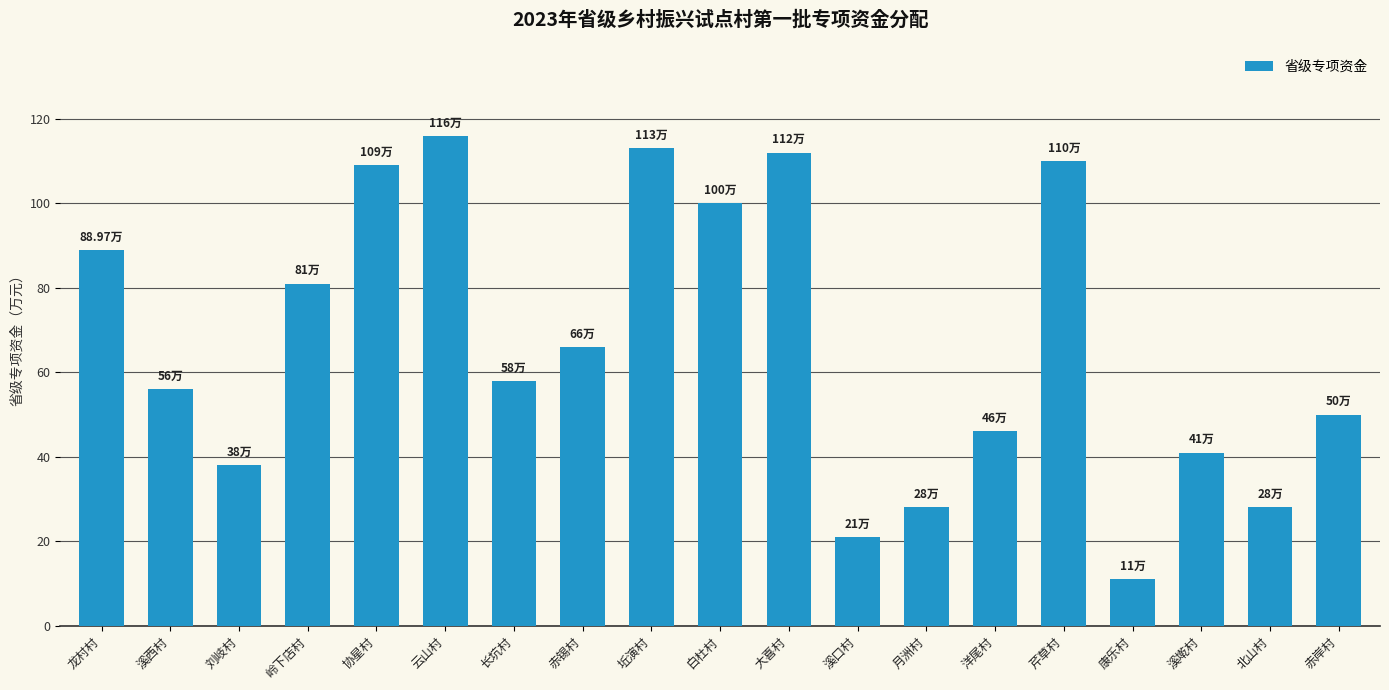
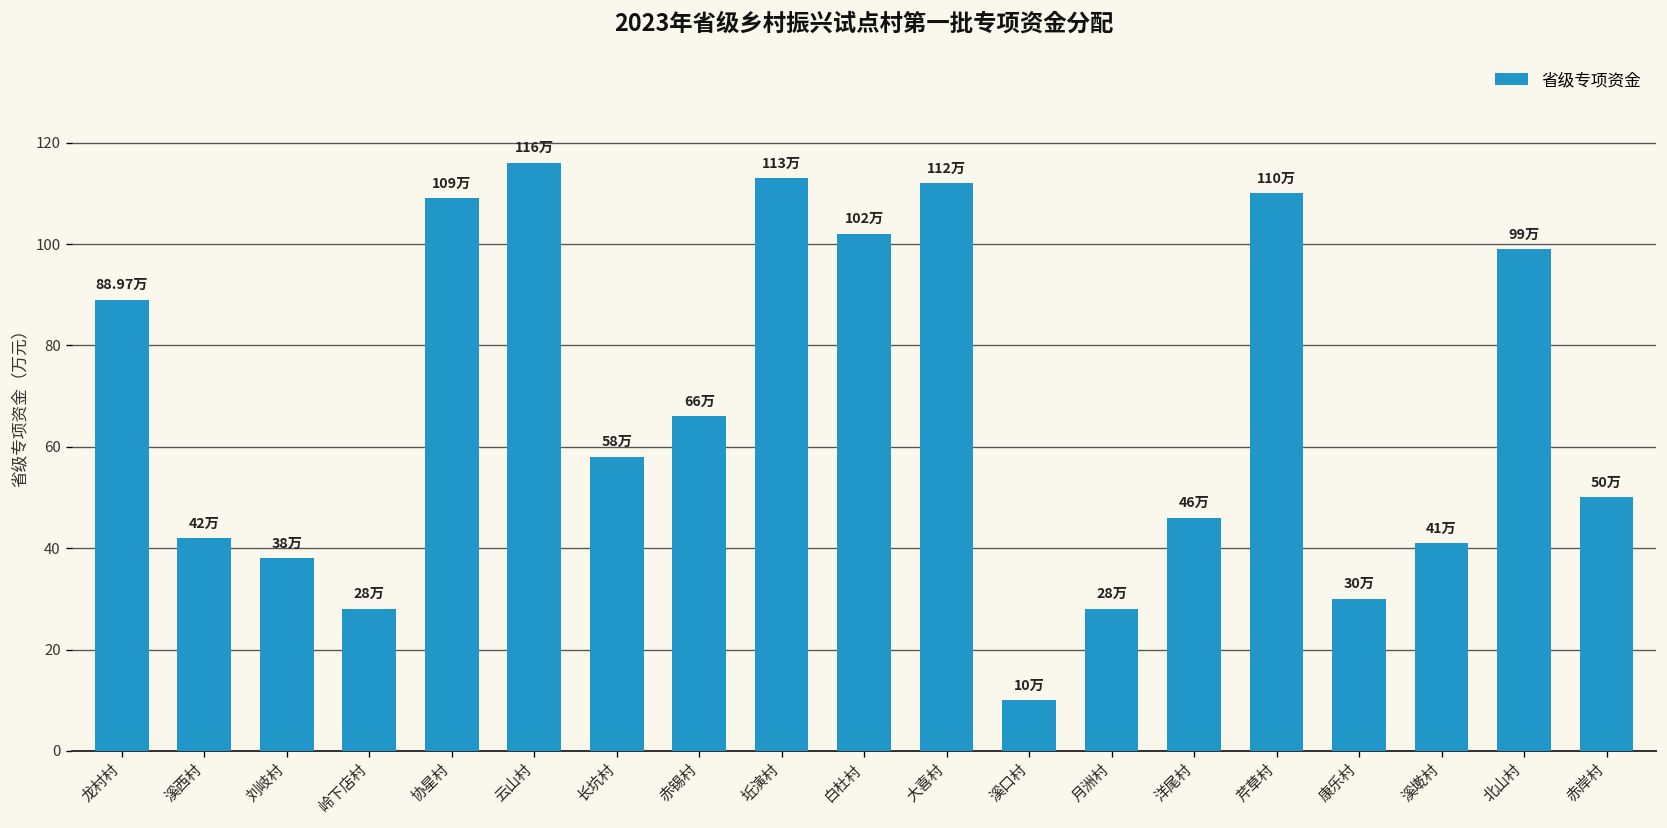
  {
    "龙村村": "88.97万",
-   "溪西村": "56万",
+   "溪西村": "42万",
    "刘岐村": "38万",
-   "岭下店村": "81万",
+   "岭下店村": "28万",
    "协星村": "109万",
    "云山村": "116万",
    "长坑村": "58万",
    "赤锡村": "66万",
    "坵演村": "113万",
-   "白杜村": "100万",
+   "白杜村": "102万",
    "大喜村": "112万",
-   "溪口村": "21万",
+   "溪口村": "10万",
    "月洲村": "28万",
    "洋尾村": "46万",
    "芹草村": "110万",
-   "康乐村": "11万",
+   "康乐村": "30万",
    "溪墘村": "41万",
-   "北山村": "28万",
+   "北山村": "99万",
    "赤岸村": "50万"
  }
